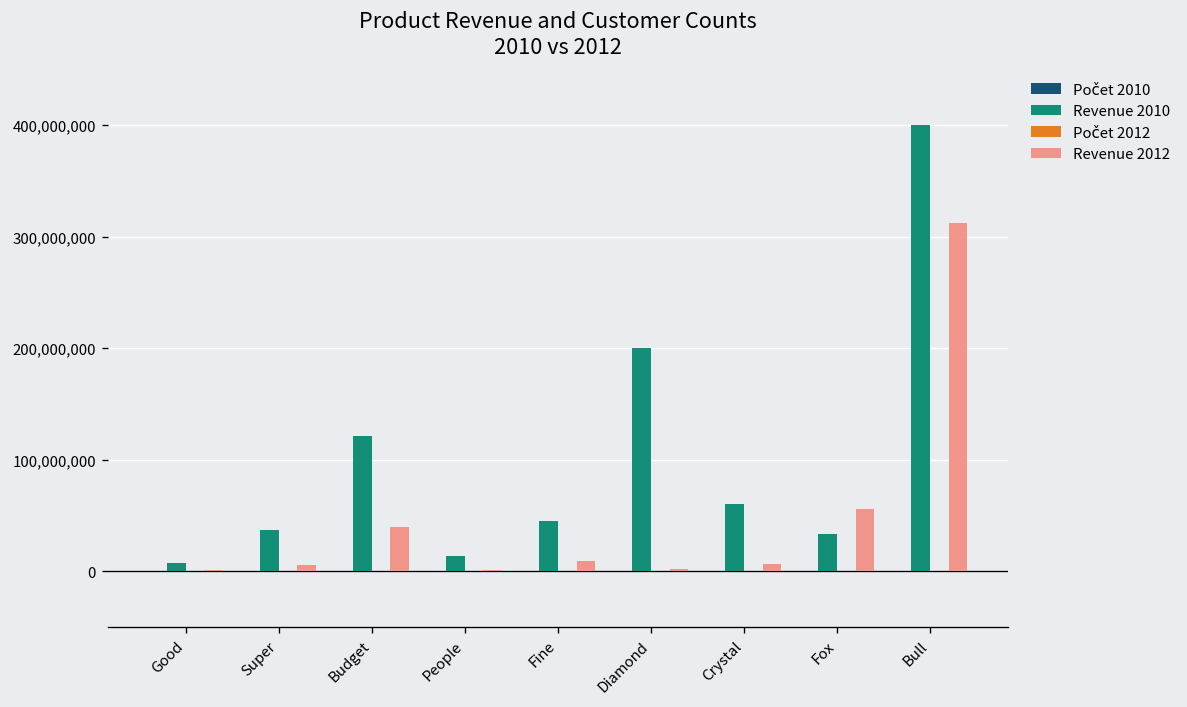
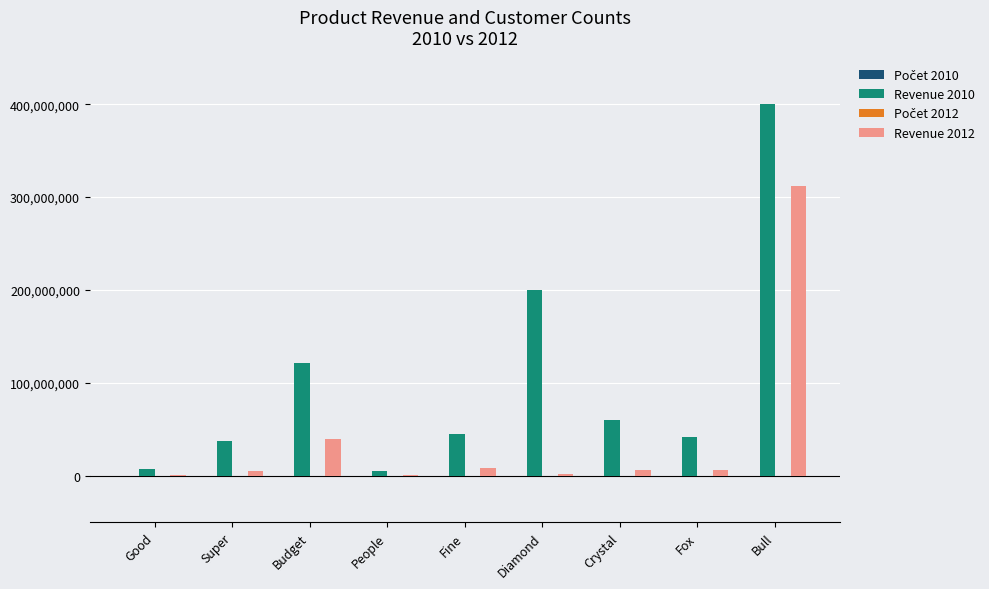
  {
    "Revenue 2010": {
      "Good": "10,000,000",
      "Super": "40,000,000",
      "Budget": "120,000,000",
-     "People": "10,000,000",
+     "People": "0",
      "Fine": "40,000,000",
      "Diamond": "200,000,000",
      "Crystal": "60,000,000",
-     "Fox": "30,000,000",
+     "Fox": "40,000,000",
      "Bull": "400,000,000"
    },
    "Revenue 2012": {
      "Super": "10,000,000",
      "Budget": "40,000,000",
      "Fine": "10,000,000",
      "Crystal": "10,000,000",
-     "Fox": "60,000,000",
+     "Fox": "10,000,000",
      "Bull": "310,000,000"
    }
  }
